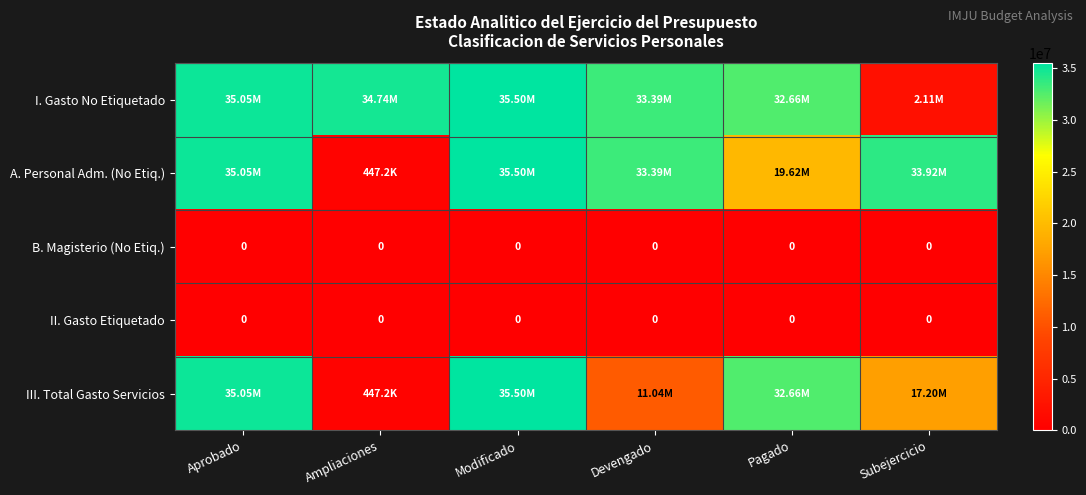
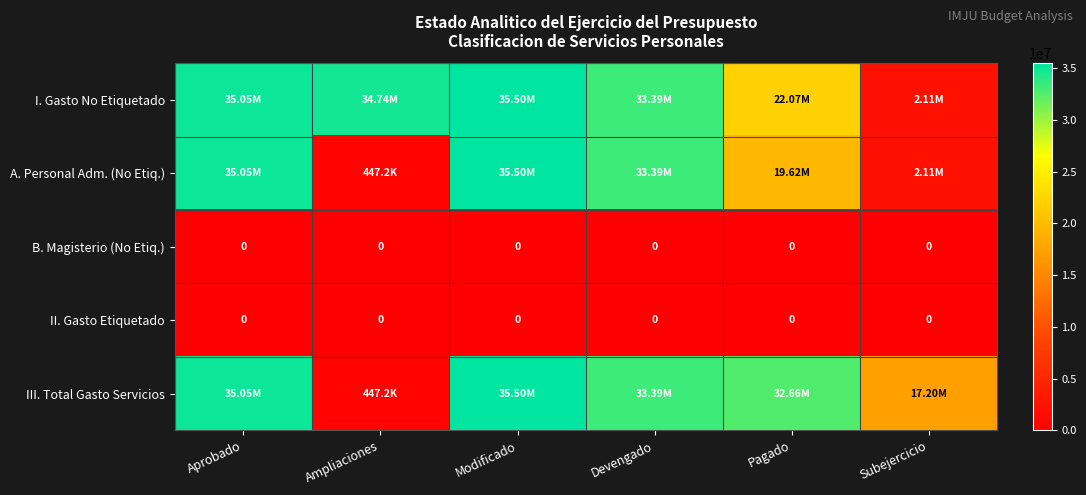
  {
    "I. Gasto No Etiquetado": {
      "Aprobado": "35.05M",
      "Ampliaciones": "34.74M",
      "Modificado": "35.50M",
      "Devengado": "33.39M",
-     "Pagado": "32.66M",
+     "Pagado": "22.07M",
      "Subejercicio": "2.11M"
    },
    "A. Personal Adm. (No Etiq.)": {
      "Aprobado": "35.05M",
      "Ampliaciones": "447.2K",
      "Modificado": "35.50M",
      "Devengado": "33.39M",
      "Pagado": "19.62M",
-     "Subejercicio": "33.92M"
+     "Subejercicio": "2.11M"
    },
    "B. Magisterio (No Etiq.)": {
      "Aprobado": "0",
      "Ampliaciones": "0",
      "Modificado": "0",
      "Devengado": "0",
      "Pagado": "0",
      "Subejercicio": "0"
    },
    "II. Gasto Etiquetado": {
      "Aprobado": "0",
      "Ampliaciones": "0",
      "Modificado": "0",
      "Devengado": "0",
      "Pagado": "0",
      "Subejercicio": "0"
    },
    "III. Total Gasto Servicios": {
      "Aprobado": "35.05M",
      "Ampliaciones": "447.2K",
      "Modificado": "35.50M",
-     "Devengado": "11.04M",
+     "Devengado": "33.39M",
      "Pagado": "32.66M",
      "Subejercicio": "17.20M"
    }
  }
